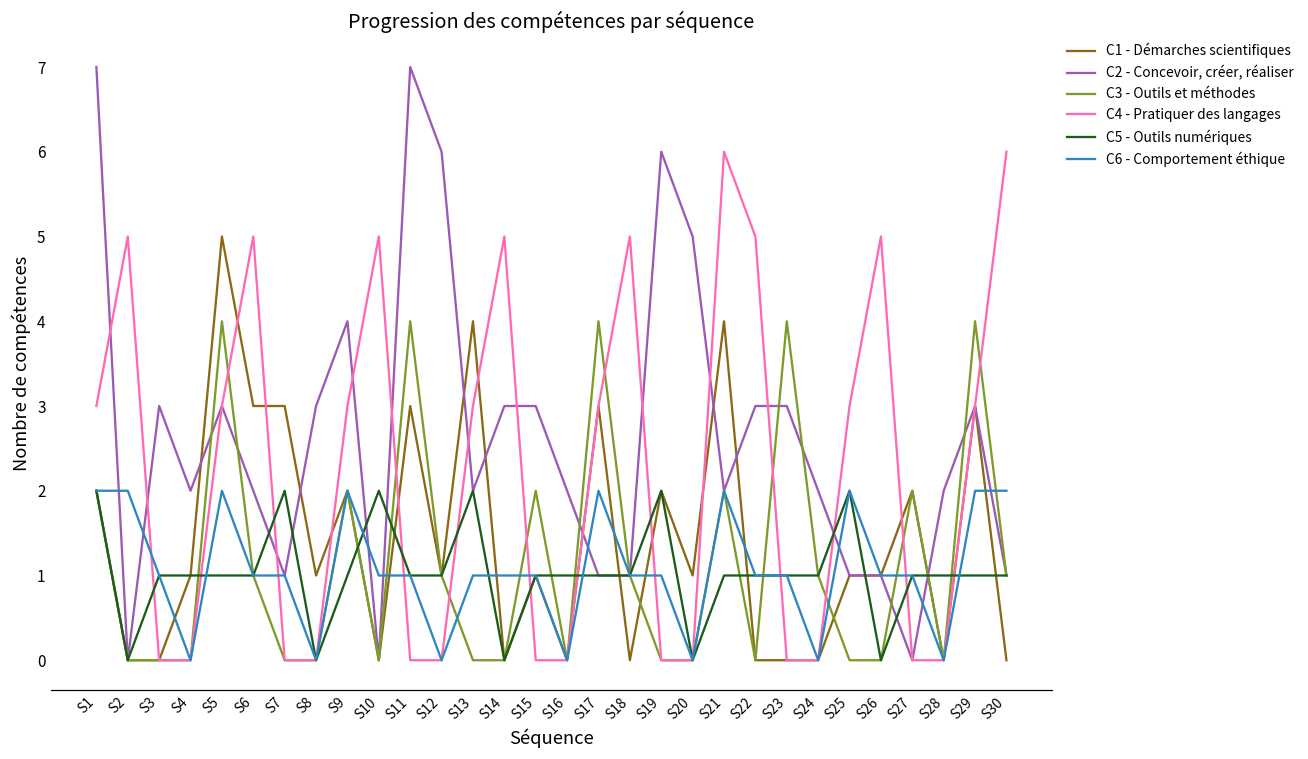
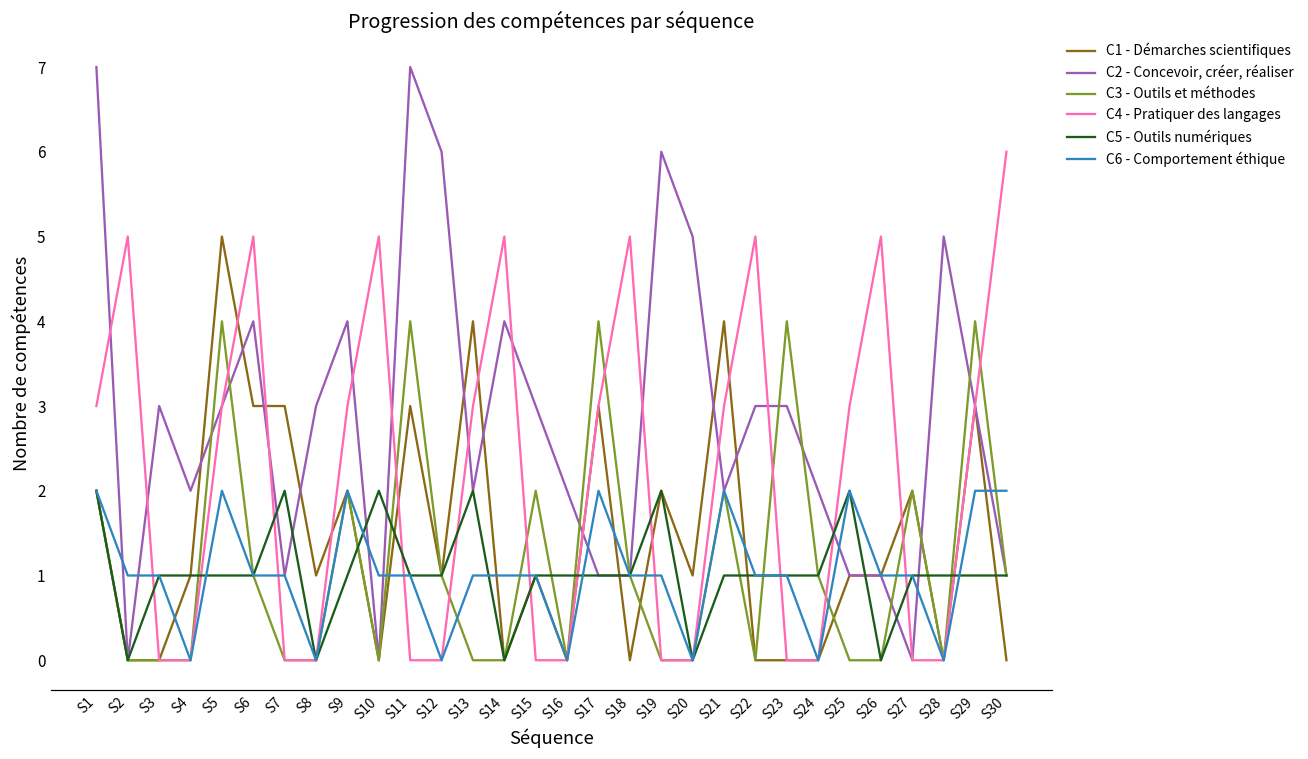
  {
    "C2 - Concevoir, créer, réaliser": {
      "S1": 7,
      "S3": 3,
      "S4": 2,
-     "S6": 2,
+     "S6": 4,
      "S8": 3,
      "S9": 4,
      "S11": 7,
      "S12": 6,
-     "S14": 3,
+     "S14": 4,
      "S15": 3,
      "S16": 2,
      "S19": 6,
      "S20": 5,
      "S22": 3,
      "S23": 3,
      "S24": 2,
-     "S28": 2
+     "S28": 5
    },
    "C4 - Pratiquer des langages": {
      "S1": 3,
      "S2": 5,
      "S6": 5,
      "S9": 3,
      "S10": 5,
      "S11": 0,
      "S13": 3,
      "S14": 5,
      "S15": 0,
      "S18": 5,
-     "S21": 6,
+     "S21": 3,
      "S22": 5,
      "S25": 3,
      "S26": 5,
      "S30": 6
    },
    "C5 - Outils numériques": {
      "S5": 1,
      "S7": 2,
      "S9": 1,
      "S10": 2,
      "S16": 1,
      "S21": 1,
      "S28": 1,
      "S29": 1
    },
    "C6 - Comportement éthique": {
-     "S2": 2,
+     "S2": 1,
      "S5": 2,
      "S10": 1,
      "S13": 1,
      "S14": 1,
      "S17": 2,
      "S19": 1,
      "S29": 2,
      "S30": 2
    }
  }
